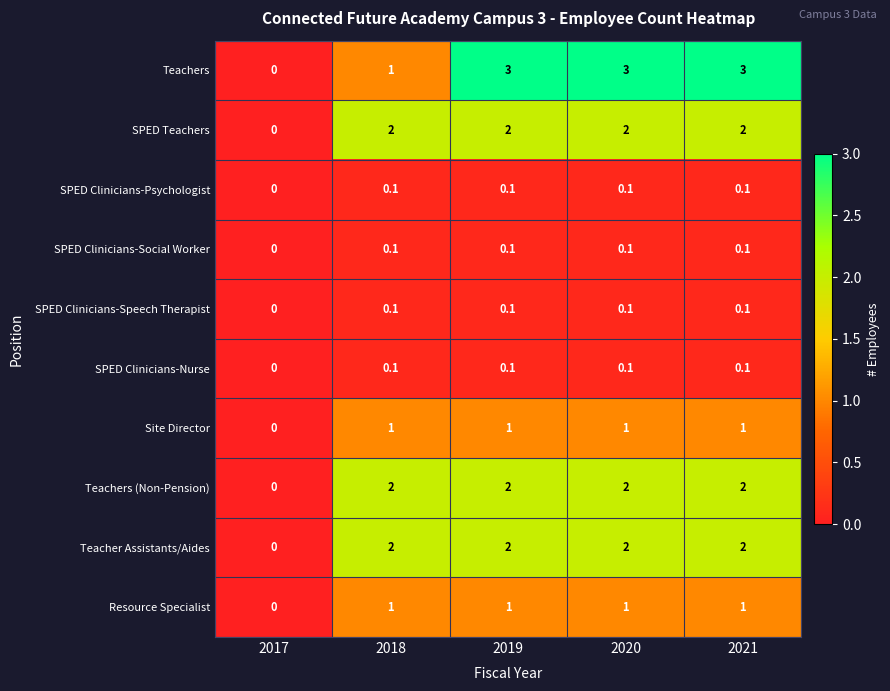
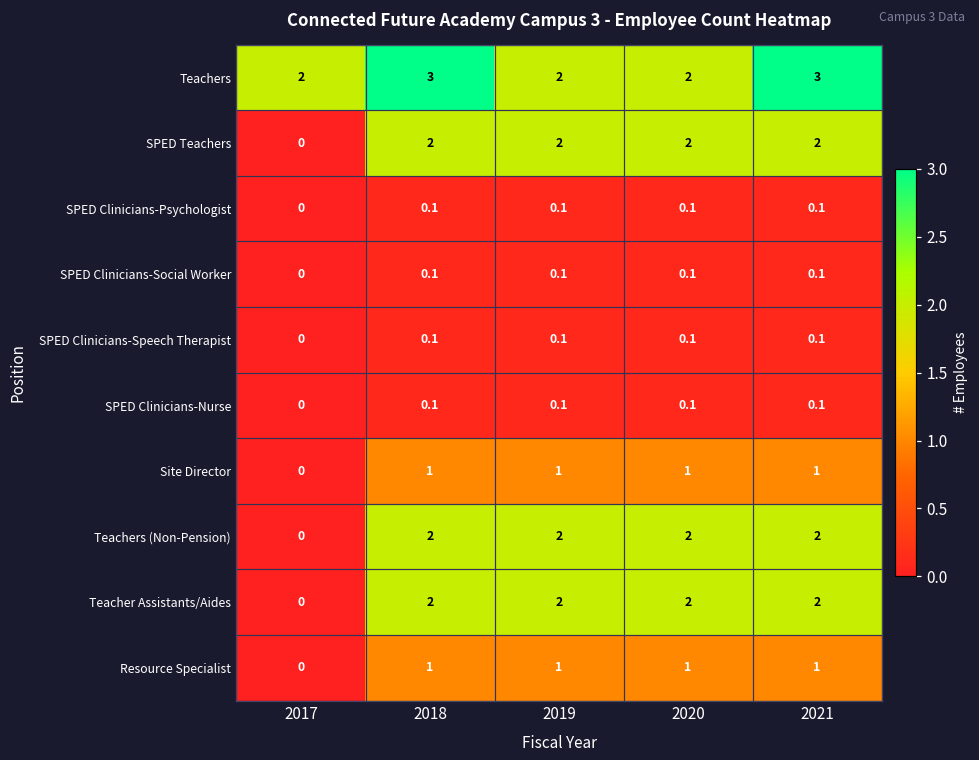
  {
    "Teachers": {
-     "2017": 0,
-     "2018": 1,
-     "2019": 3,
-     "2020": 3,
+     "2017": 2,
+     "2018": 3,
+     "2019": 2,
+     "2020": 2,
      "2021": 3
    },
    "SPED Teachers": {
      "2017": 0,
      "2018": 2,
      "2019": 2,
      "2020": 2,
      "2021": 2
    },
    "SPED Clinicians-Psychologist": {
      "2017": 0,
      "2018": 0.1,
      "2019": 0.1,
      "2020": 0.1,
      "2021": 0.1
    },
    "SPED Clinicians-Social Worker": {
      "2017": 0,
      "2018": 0.1,
      "2019": 0.1,
      "2020": 0.1,
      "2021": 0.1
    },
    "SPED Clinicians-Speech Therapist": {
      "2017": 0,
      "2018": 0.1,
      "2019": 0.1,
      "2020": 0.1,
      "2021": 0.1
    },
    "SPED Clinicians-Nurse": {
      "2017": 0,
      "2018": 0.1,
      "2019": 0.1,
      "2020": 0.1,
      "2021": 0.1
    },
    "Site Director": {
      "2017": 0,
      "2018": 1,
      "2019": 1,
      "2020": 1,
      "2021": 1
    },
    "Teachers (Non-Pension)": {
      "2017": 0,
      "2018": 2,
      "2019": 2,
      "2020": 2,
      "2021": 2
    },
    "Teacher Assistants/Aides": {
      "2017": 0,
      "2018": 2,
      "2019": 2,
      "2020": 2,
      "2021": 2
    },
    "Resource Specialist": {
      "2017": 0,
      "2018": 1,
      "2019": 1,
      "2020": 1,
      "2021": 1
    }
  }
